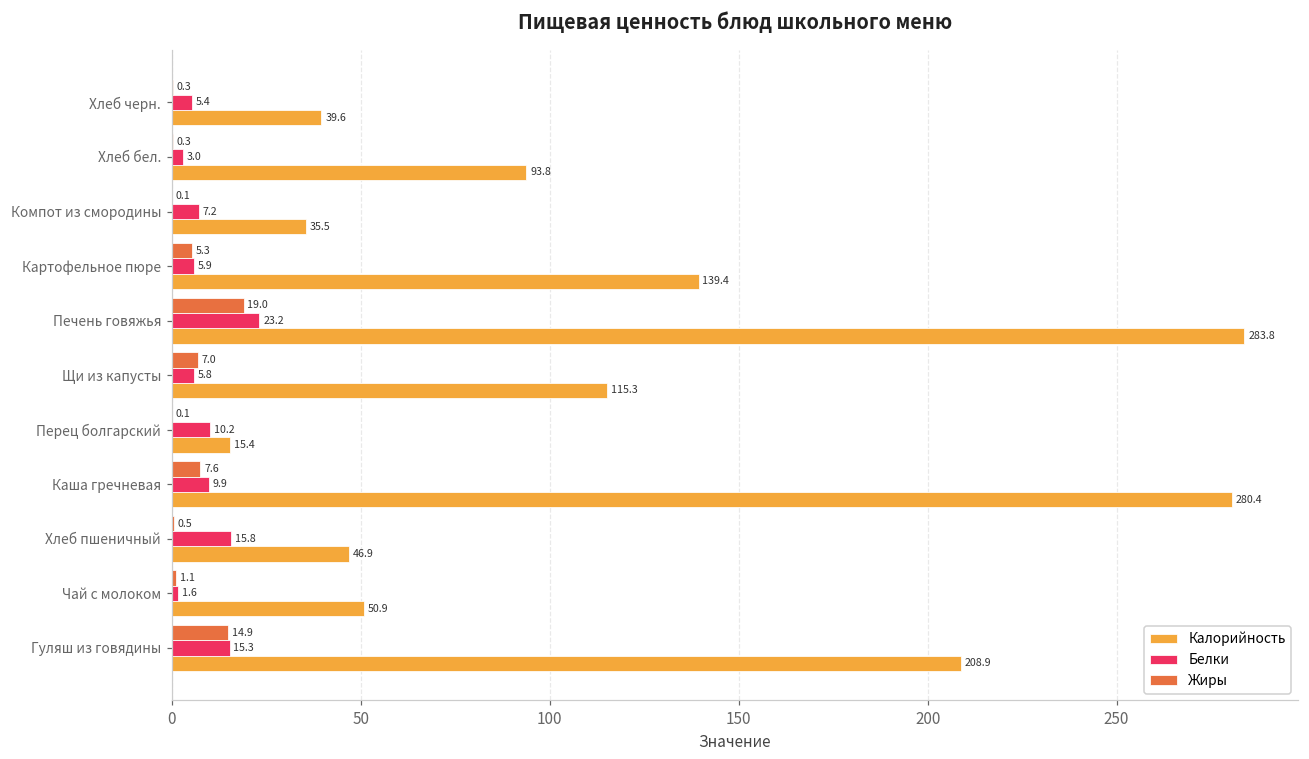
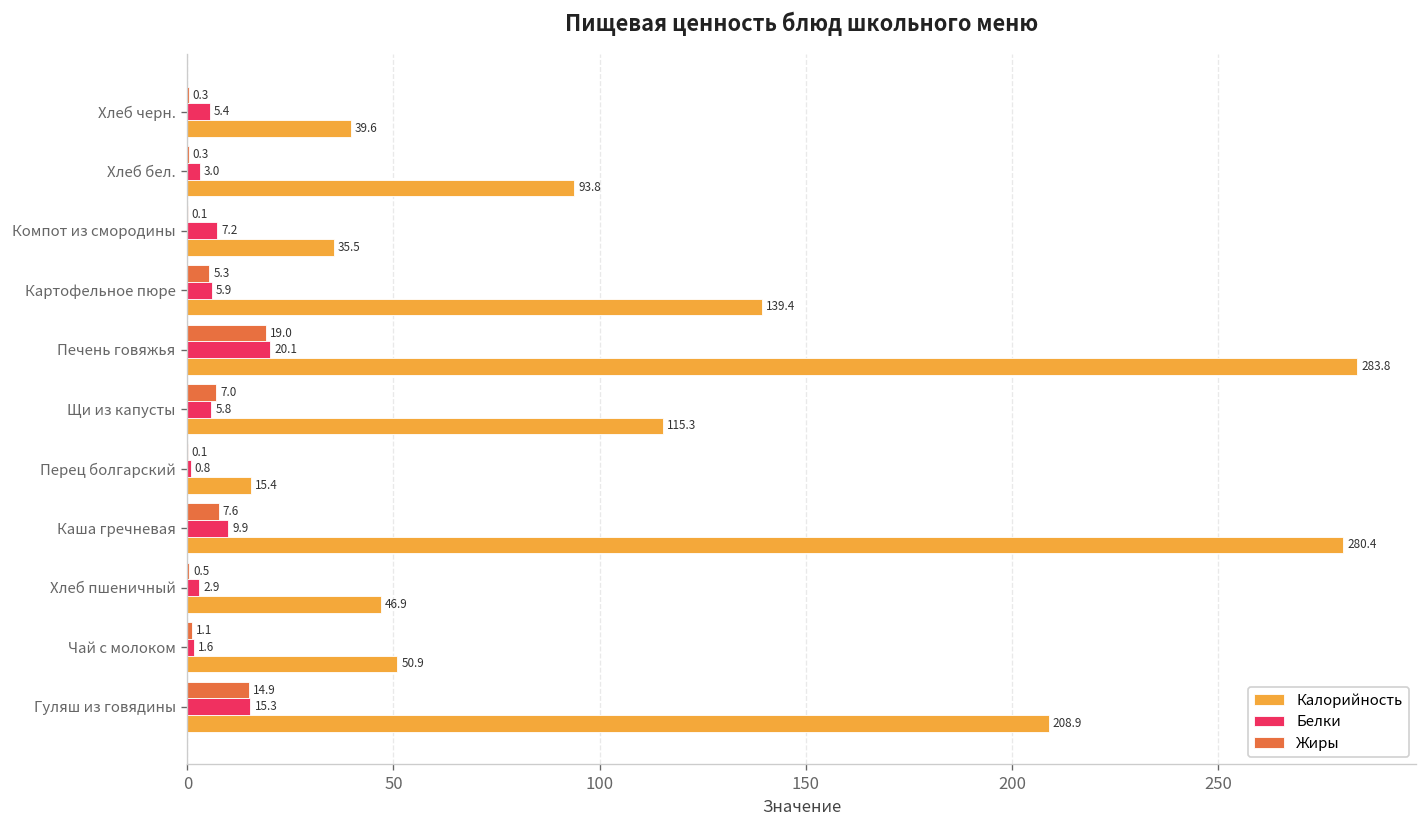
  {
    "Белки": {
      "Хлеб черн.": 5.4,
      "Хлеб бел.": 3.0,
      "Компот из смородины": 7.2,
      "Картофельное пюре": 5.9,
-     "Печень говяжья": 23.2,
+     "Печень говяжья": 20.1,
      "Щи из капусты": 5.8,
-     "Перец болгарский": 10.2,
+     "Перец болгарский": 0.8,
      "Каша гречневая": 9.9,
-     "Хлеб пшеничный": 15.8,
+     "Хлеб пшеничный": 2.9,
      "Чай с молоком": 1.6,
      "Гуляш из говядины": 15.3
    }
  }
